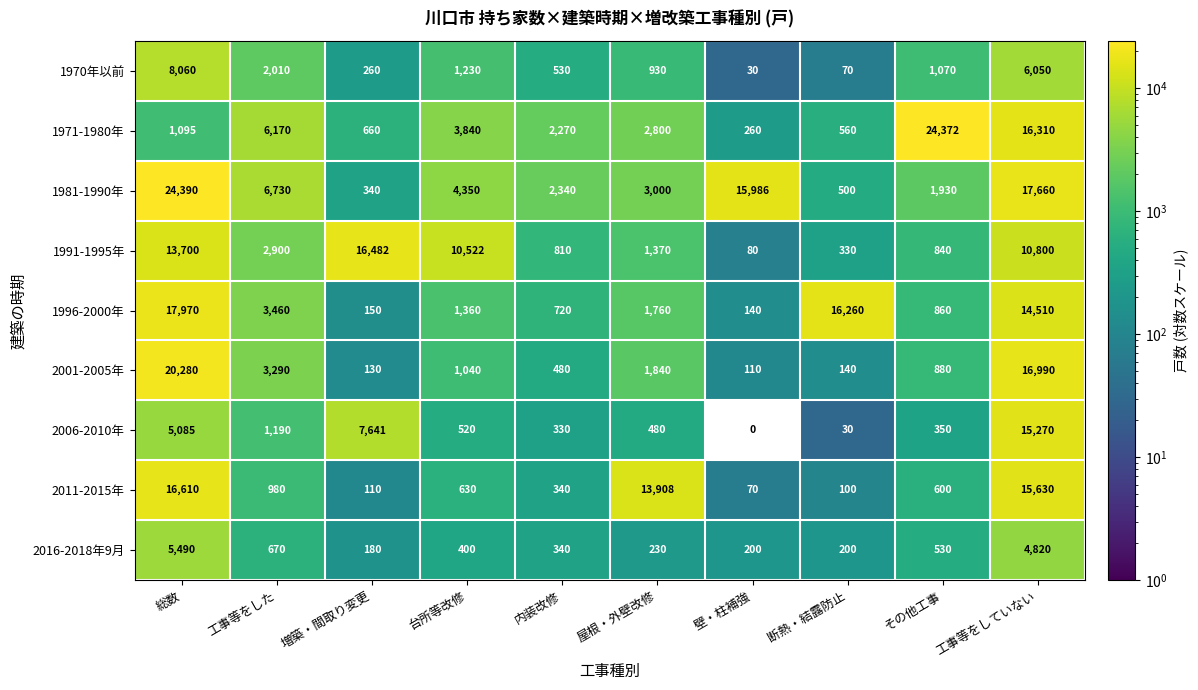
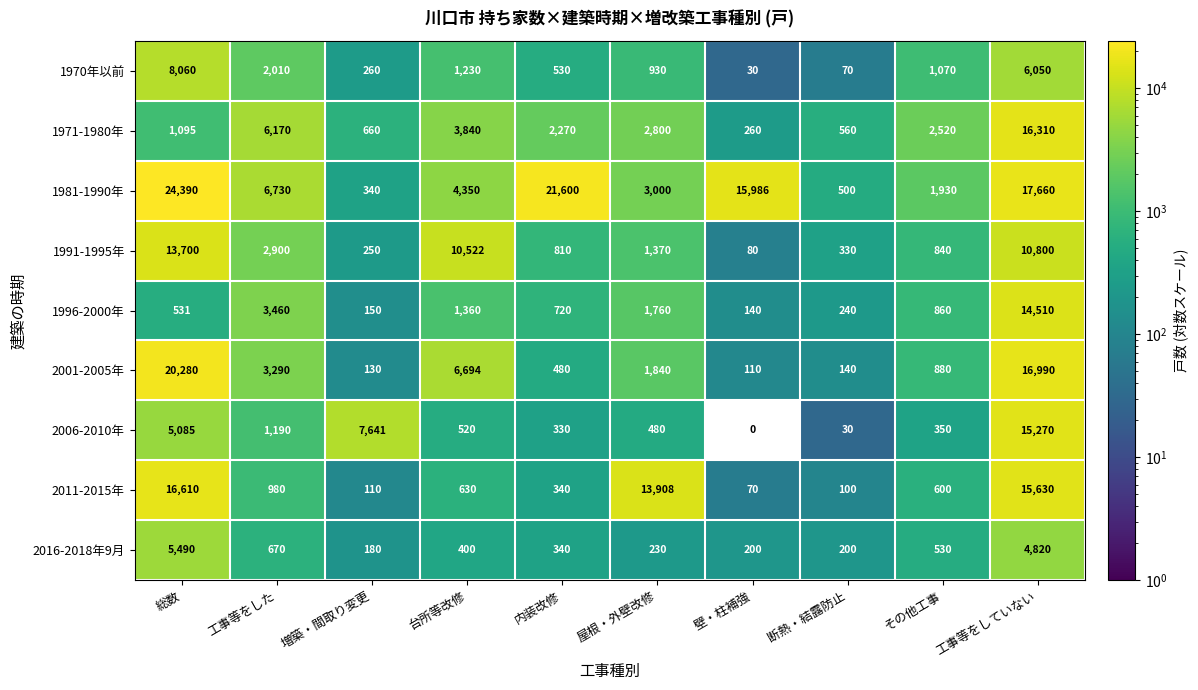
  {
    "1970年以前": {
      "総数": "8,060",
      "工事等をした": "2,010",
      "増築・間取り変更": "260",
      "台所等改修": "1,230",
      "内装改修": "530",
      "屋根・外壁改修": "930",
      "壁・柱補強": "30",
      "断熱・結露防止": "70",
      "その他工事": "1,070",
      "工事等をしていない": "6,050"
    },
    "1971-1980年": {
      "総数": "1,095",
      "工事等をした": "6,170",
      "増築・間取り変更": "660",
      "台所等改修": "3,840",
      "内装改修": "2,270",
      "屋根・外壁改修": "2,800",
      "壁・柱補強": "260",
      "断熱・結露防止": "560",
-     "その他工事": "24,372",
+     "その他工事": "2,520",
      "工事等をしていない": "16,310"
    },
    "1981-1990年": {
      "総数": "24,390",
      "工事等をした": "6,730",
      "増築・間取り変更": "340",
      "台所等改修": "4,350",
-     "内装改修": "2,340",
+     "内装改修": "21,600",
      "屋根・外壁改修": "3,000",
      "壁・柱補強": "15,986",
      "断熱・結露防止": "500",
      "その他工事": "1,930",
      "工事等をしていない": "17,660"
    },
    "1991-1995年": {
      "総数": "13,700",
      "工事等をした": "2,900",
-     "増築・間取り変更": "16,482",
+     "増築・間取り変更": "250",
      "台所等改修": "10,522",
      "内装改修": "810",
      "屋根・外壁改修": "1,370",
      "壁・柱補強": "80",
      "断熱・結露防止": "330",
      "その他工事": "840",
      "工事等をしていない": "10,800"
    },
    "1996-2000年": {
-     "総数": "17,970",
+     "総数": "531",
      "工事等をした": "3,460",
      "増築・間取り変更": "150",
      "台所等改修": "1,360",
      "内装改修": "720",
      "屋根・外壁改修": "1,760",
      "壁・柱補強": "140",
-     "断熱・結露防止": "16,260",
+     "断熱・結露防止": "240",
      "その他工事": "860",
      "工事等をしていない": "14,510"
    },
    "2001-2005年": {
      "総数": "20,280",
      "工事等をした": "3,290",
      "増築・間取り変更": "130",
-     "台所等改修": "1,040",
+     "台所等改修": "6,694",
      "内装改修": "480",
      "屋根・外壁改修": "1,840",
      "壁・柱補強": "110",
      "断熱・結露防止": "140",
      "その他工事": "880",
      "工事等をしていない": "16,990"
    },
    "2006-2010年": {
      "総数": "5,085",
      "工事等をした": "1,190",
      "増築・間取り変更": "7,641",
      "台所等改修": "520",
      "内装改修": "330",
      "屋根・外壁改修": "480",
      "断熱・結露防止": "30",
      "その他工事": "350",
      "工事等をしていない": "15,270"
    },
    "2011-2015年": {
      "総数": "16,610",
      "工事等をした": "980",
      "増築・間取り変更": "110",
      "台所等改修": "630",
      "内装改修": "340",
      "屋根・外壁改修": "13,908",
      "壁・柱補強": "70",
      "断熱・結露防止": "100",
      "その他工事": "600",
      "工事等をしていない": "15,630"
    },
    "2016-2018年9月": {
      "総数": "5,490",
      "工事等をした": "670",
      "増築・間取り変更": "180",
      "台所等改修": "400",
      "内装改修": "340",
      "屋根・外壁改修": "230",
      "壁・柱補強": "200",
      "断熱・結露防止": "200",
      "その他工事": "530",
      "工事等をしていない": "4,820"
    }
  }
